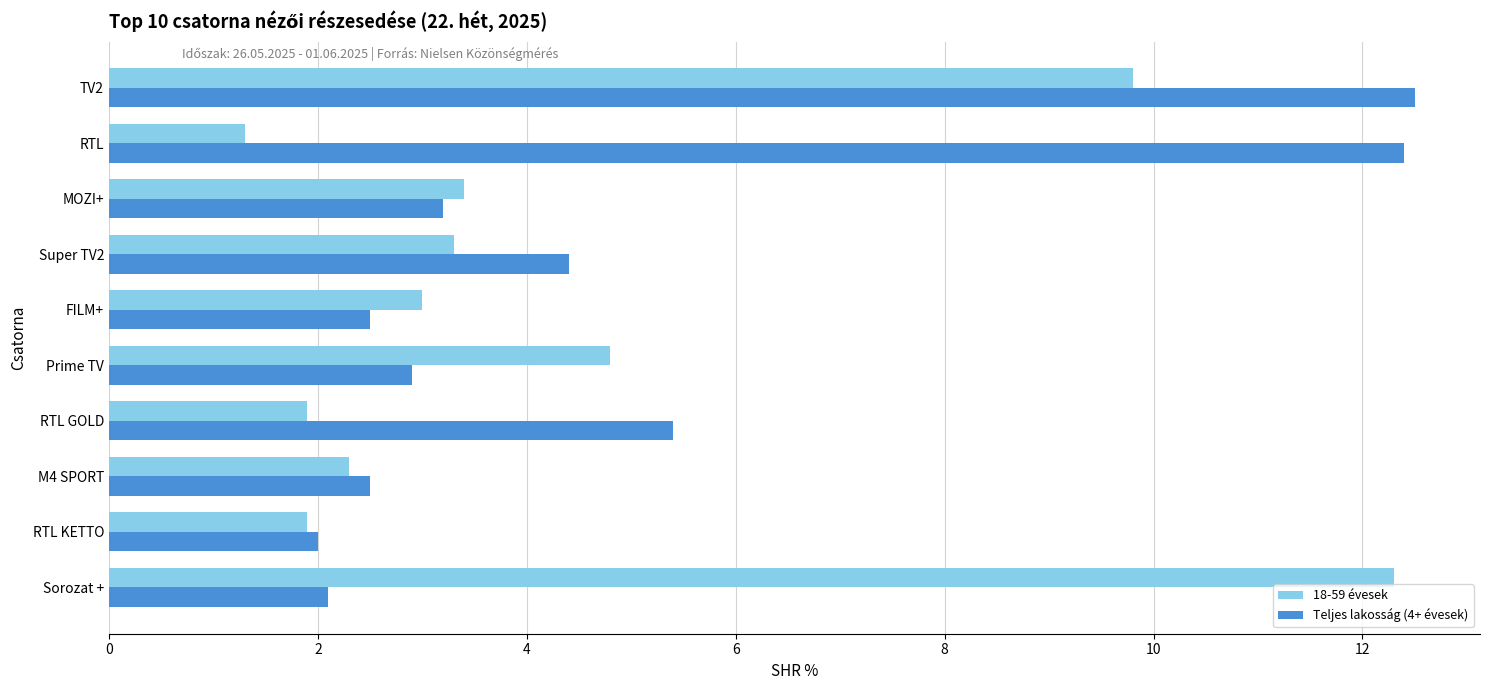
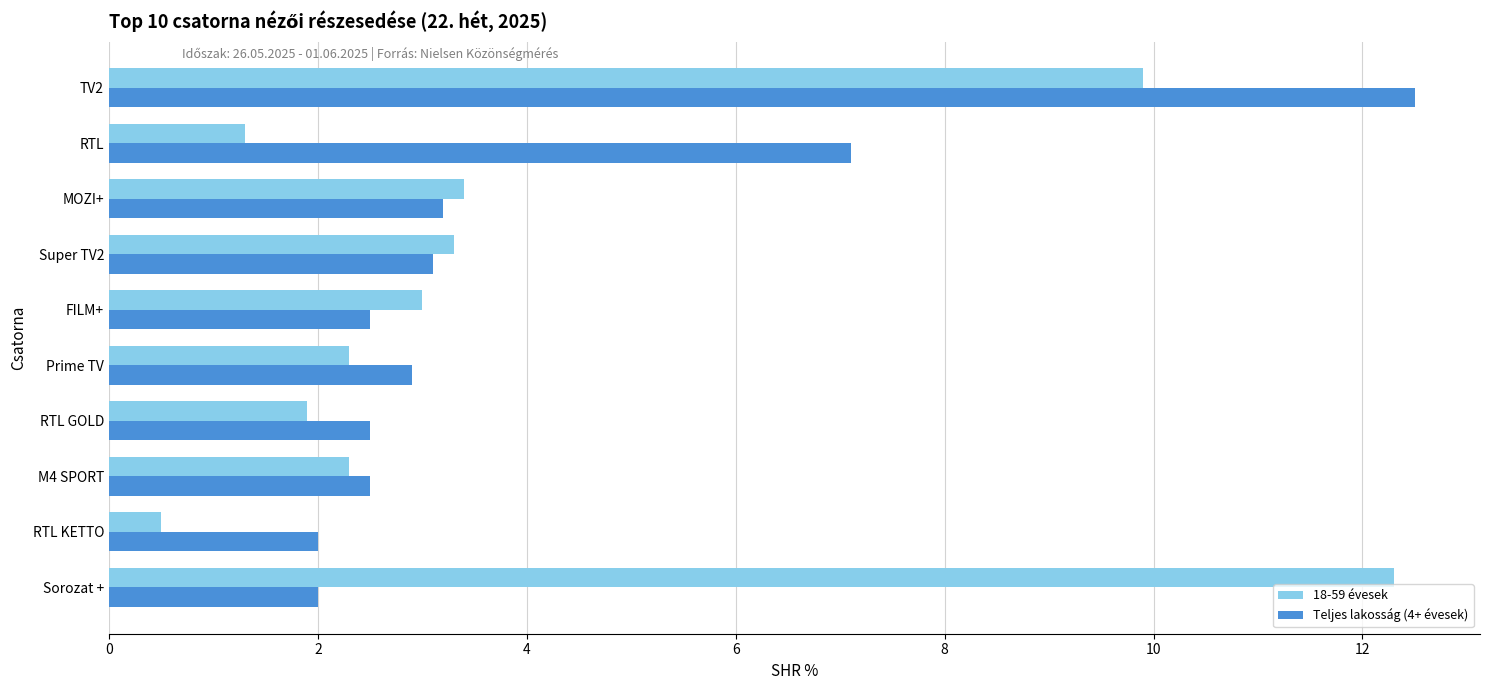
  {
    "18-59 évesek": {
-     "TV2": 9.8,
+     "TV2": 9.9,
      "RTL": 1.3,
      "MOZI+": 3.4,
      "Super TV2": 3.3,
      "FILM+": 3.0,
-     "Prime TV": 4.8,
+     "Prime TV": 2.3,
      "RTL GOLD": 1.9,
      "M4 SPORT": 2.3,
-     "RTL KETTO": 1.9,
+     "RTL KETTO": 0.5,
      "Sorozat +": 12.3
    },
    "Teljes lakosság (4+ évesek)": {
      "TV2": 12.5,
-     "RTL": 12.4,
+     "RTL": 7.1,
      "MOZI+": 3.2,
-     "Super TV2": 4.4,
+     "Super TV2": 3.1,
      "FILM+": 2.5,
      "Prime TV": 2.9,
-     "RTL GOLD": 5.4,
+     "RTL GOLD": 2.5,
      "M4 SPORT": 2.5,
      "RTL KETTO": 2.0,
-     "Sorozat +": 2.1
+     "Sorozat +": 2.0
    }
  }
